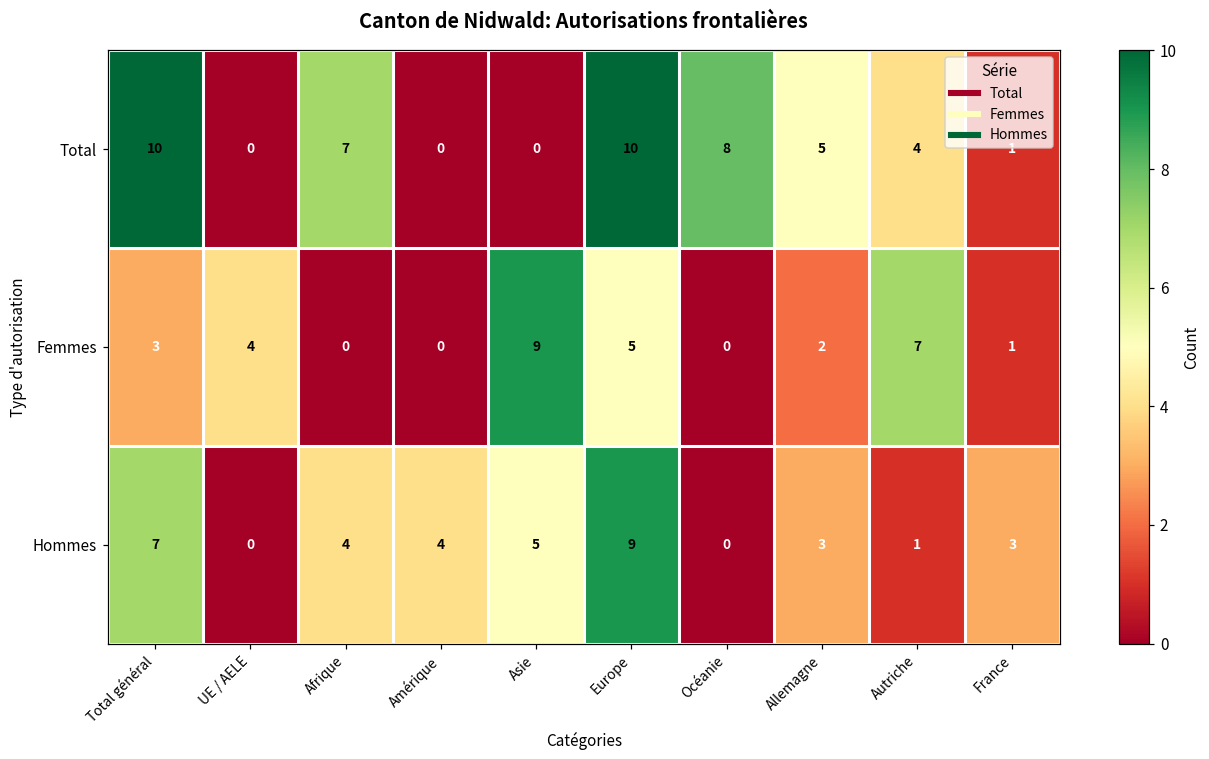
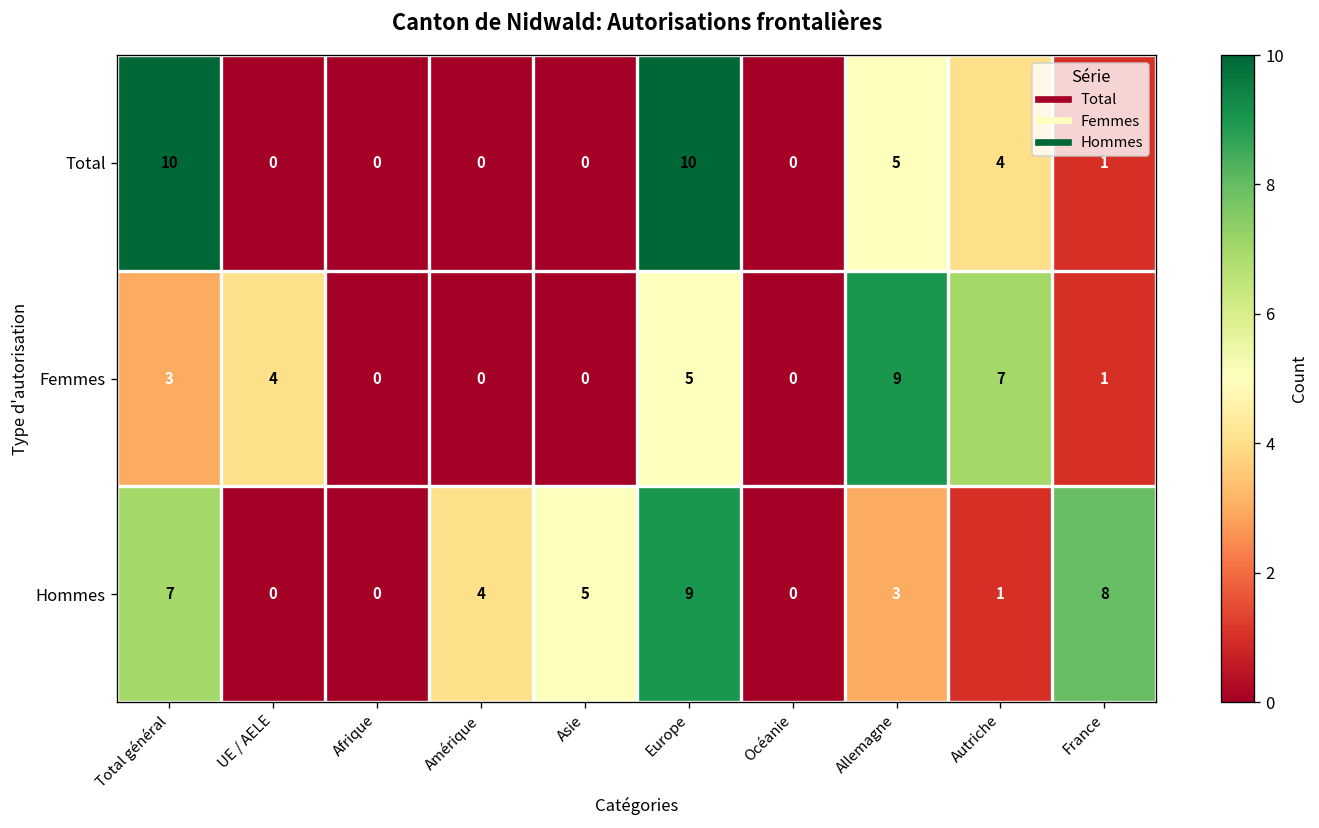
  {
    "Total": {
      "Total général": 10,
      "UE / AELE": 0,
-     "Afrique": 7,
+     "Afrique": 0,
      "Amérique": 0,
      "Asie": 0,
      "Europe": 10,
-     "Océanie": 8,
+     "Océanie": 0,
      "Allemagne": 5,
      "Autriche": 4
    },
    "Femmes": {
      "Total général": 3,
      "UE / AELE": 4,
      "Afrique": 0,
      "Amérique": 0,
-     "Asie": 9,
+     "Asie": 0,
      "Europe": 5,
      "Océanie": 0,
-     "Allemagne": 2,
+     "Allemagne": 9,
      "Autriche": 7,
      "France": 1
    },
    "Hommes": {
      "Total général": 7,
      "UE / AELE": 0,
-     "Afrique": 4,
+     "Afrique": 0,
      "Amérique": 4,
      "Asie": 5,
      "Europe": 9,
      "Océanie": 0,
      "Allemagne": 3,
      "Autriche": 1,
-     "France": 3
+     "France": 8
    }
  }
